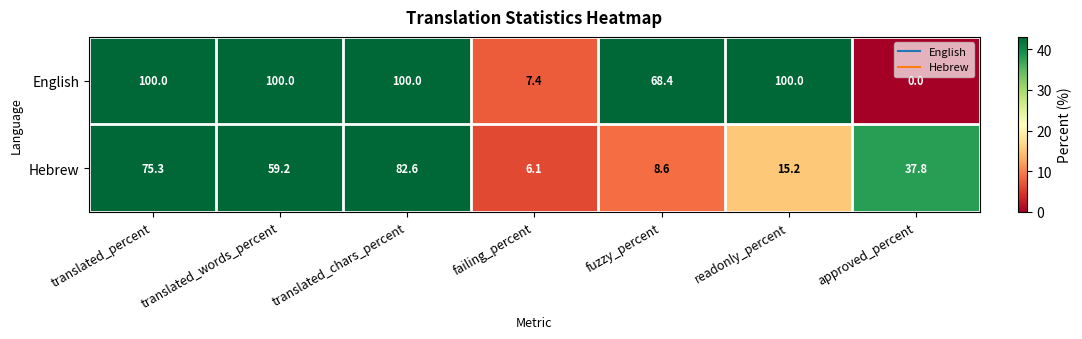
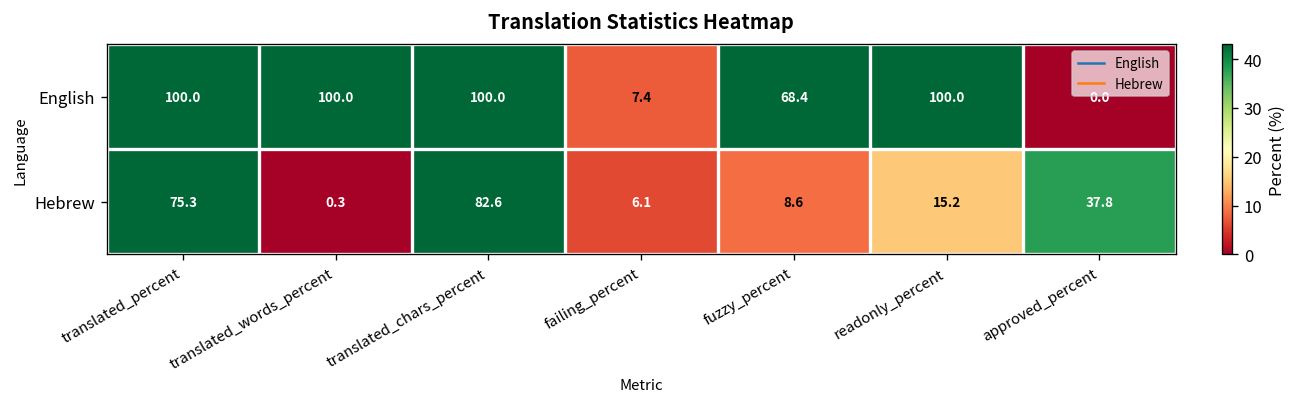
  {
    "English": {
      "translated_percent": 100.0,
      "translated_words_percent": 100.0,
      "translated_chars_percent": 100.0,
      "failing_percent": 7.4,
      "fuzzy_percent": 68.4,
      "readonly_percent": 100.0
    },
    "Hebrew": {
      "translated_percent": 75.3,
-     "translated_words_percent": 59.2,
+     "translated_words_percent": 0.3,
      "translated_chars_percent": 82.6,
      "failing_percent": 6.1,
      "fuzzy_percent": 8.6,
      "readonly_percent": 15.2,
      "approved_percent": 37.8
    }
  }
